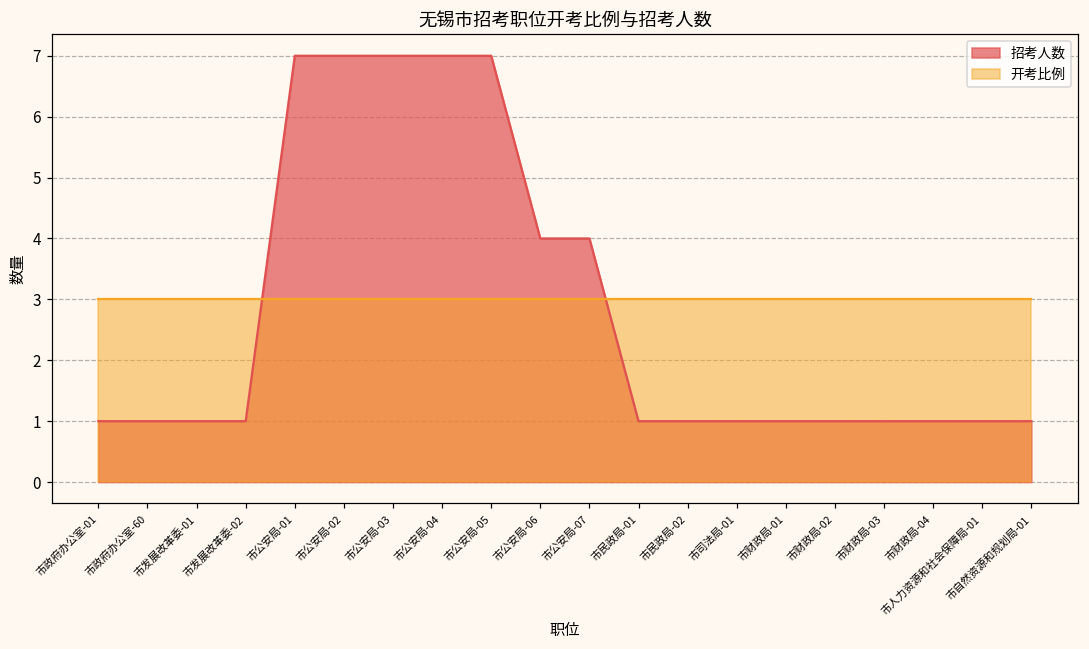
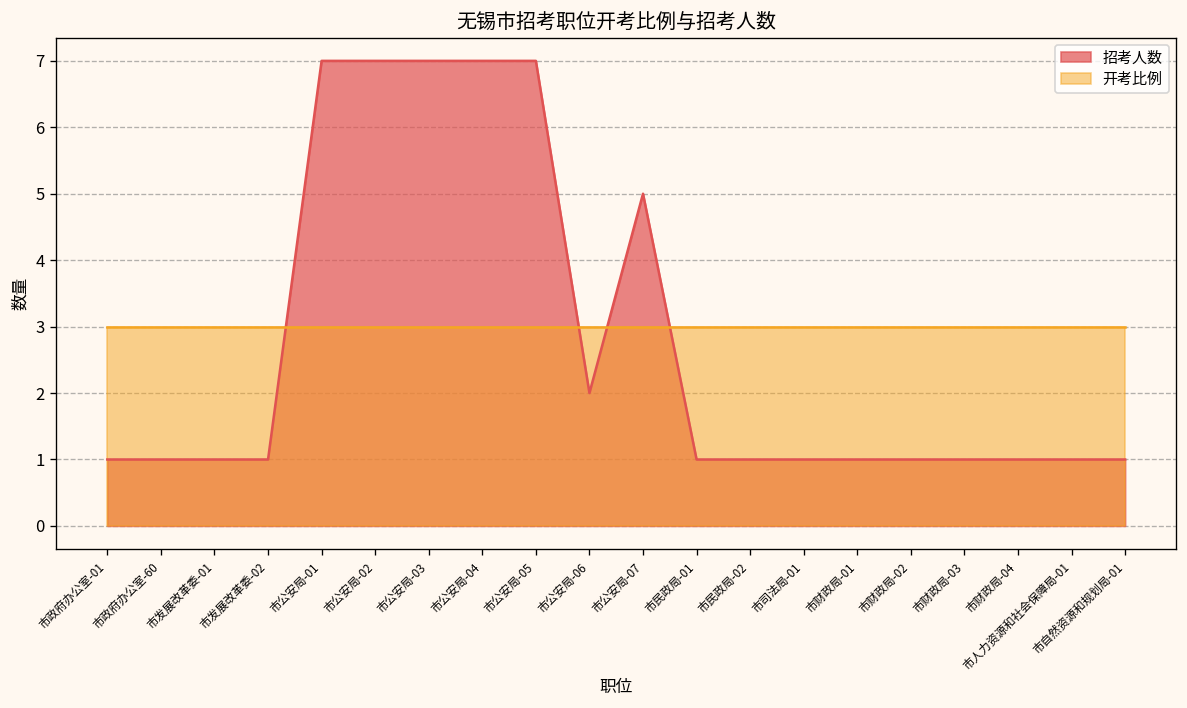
  {
    "招考人数": {
      "市政府办公室-01": 1,
      "市政府办公室-60": 1,
      "市发展改革委-01": 1,
      "市发展改革委-02": 1,
      "市公安局-01": 7,
      "市公安局-02": 7,
      "市公安局-03": 7,
      "市公安局-04": 7,
      "市公安局-05": 7,
-     "市公安局-06": 4,
-     "市公安局-07": 4,
+     "市公安局-06": 2,
+     "市公安局-07": 5,
      "市民政局-01": 1,
      "市民政局-02": 1,
      "市司法局-01": 1,
      "市财政局-01": 1,
      "市财政局-02": 1,
      "市财政局-03": 1,
      "市财政局-04": 1,
      "市人力资源和社会保障局-01": 1,
      "市自然资源和规划局-01": 1
    },
    "开考比例": {
      "市政府办公室-01": 3,
      "市政府办公室-60": 3,
      "市发展改革委-01": 3,
      "市发展改革委-02": 3,
      "市公安局-01": 3,
      "市公安局-02": 3,
      "市公安局-03": 3,
      "市公安局-04": 3,
      "市公安局-05": 3,
      "市公安局-06": 3,
      "市公安局-07": 3,
      "市民政局-01": 3,
      "市民政局-02": 3,
      "市司法局-01": 3,
      "市财政局-01": 3,
      "市财政局-02": 3,
      "市财政局-03": 3,
      "市财政局-04": 3,
      "市人力资源和社会保障局-01": 3,
      "市自然资源和规划局-01": 3
    }
  }
